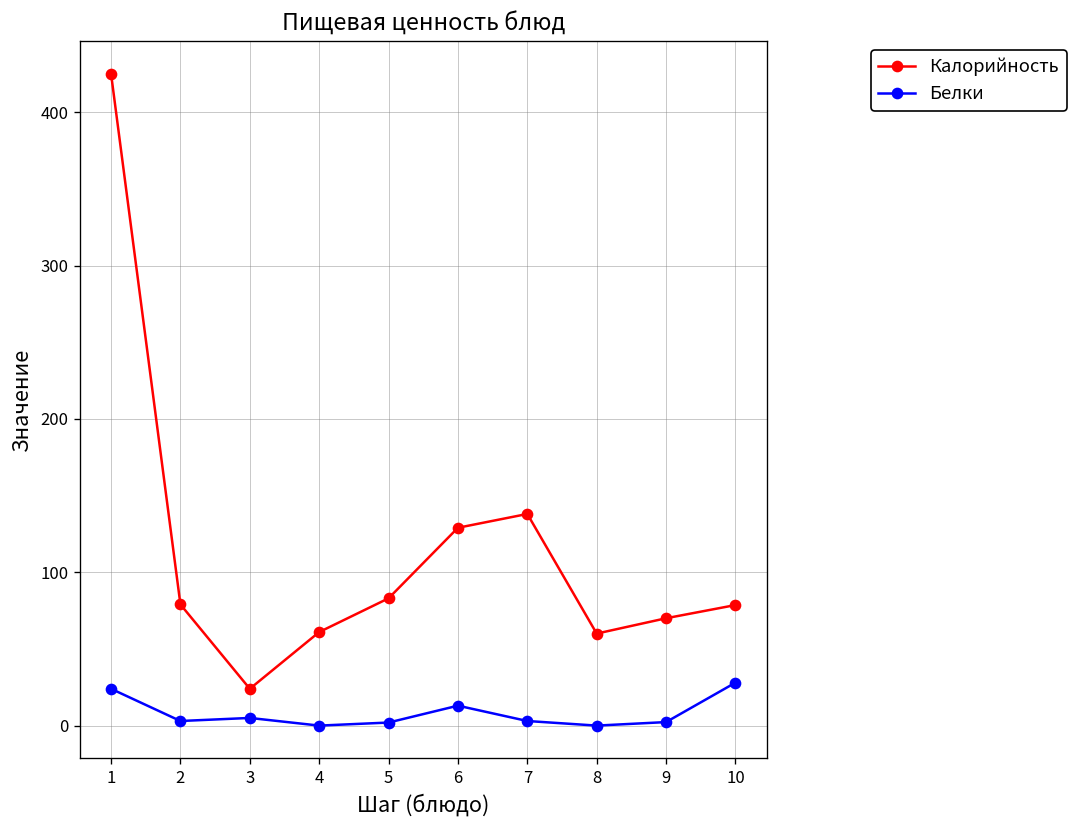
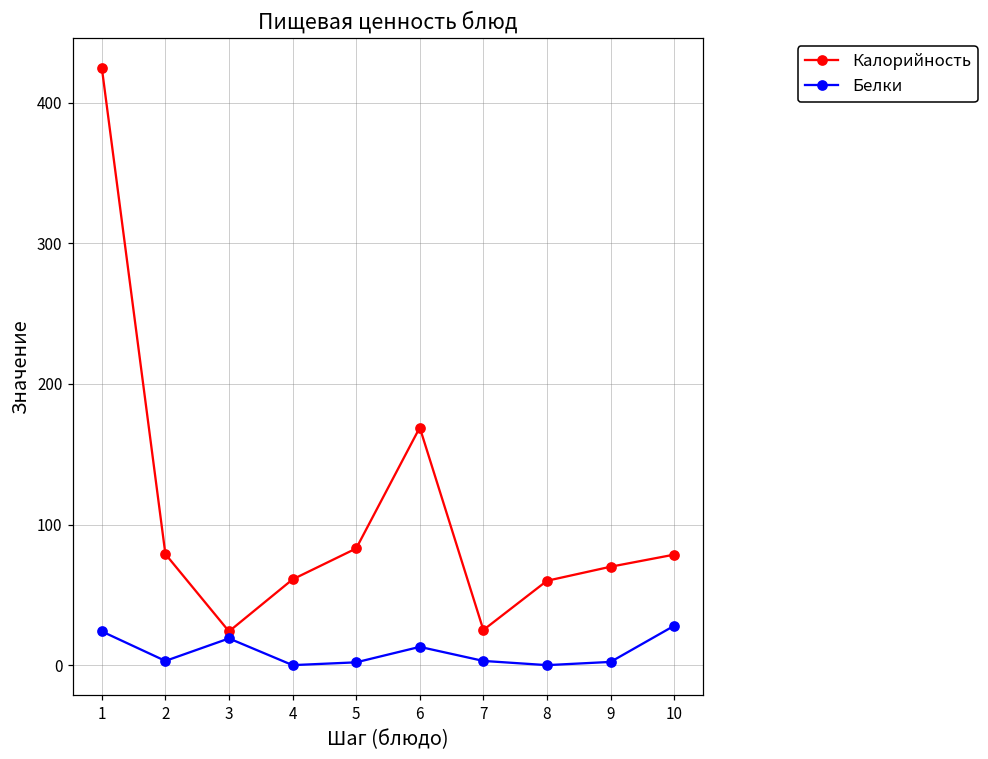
  {
    "Калорийность": {
      "1": 425,
      "2": 79,
      "3": 24,
      "4": 61,
      "5": 83,
-     "6": 129,
-     "7": 138,
+     "6": 169,
+     "7": 25,
      "8": 60,
      "9": 70,
      "10": 79
    },
    "Белки": {
      "1": 24,
      "2": 3,
-     "3": 5,
+     "3": 19,
      "4": 0,
      "5": 2,
      "6": 13,
      "7": 3,
      "8": 0,
      "9": 2,
      "10": 28
    }
  }
